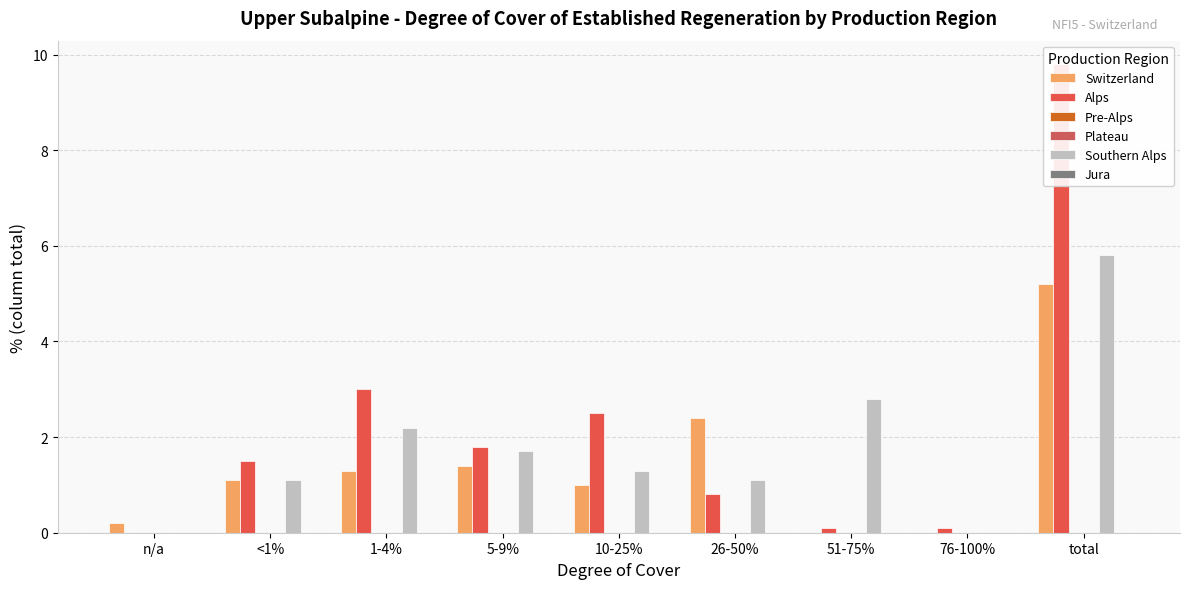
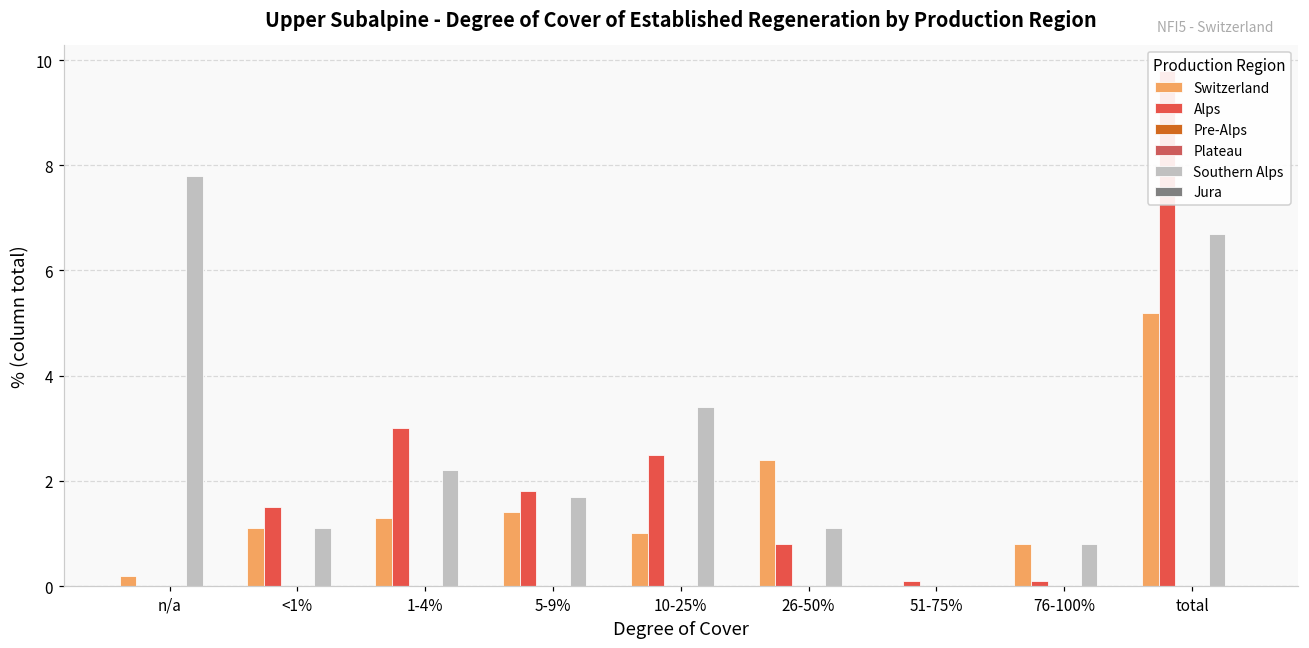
  {
    "Switzerland": {
      "n/a": 0.2,
      "<1%": 1.1,
      "1-4%": 1.3,
      "5-9%": 1.4,
      "10-25%": 1.0,
      "26-50%": 2.4,
      "51-75%": 0.0,
-     "76-100%": 0.0,
+     "76-100%": 0.8,
      "total": 5.2
    },
    "Southern Alps": {
-     "n/a": 0.0,
+     "n/a": 7.8,
      "<1%": 1.1,
      "1-4%": 2.2,
      "5-9%": 1.7,
-     "10-25%": 1.3,
+     "10-25%": 3.4,
      "26-50%": 1.1,
-     "51-75%": 2.8,
-     "76-100%": 0.0,
-     "total": 5.8
+     "51-75%": 0.0,
+     "76-100%": 0.8,
+     "total": 6.7
    },
    "Jura": {
      "n/a": 0.0,
      "<1%": 0.0,
      "1-4%": 0.0,
      "5-9%": 0.0,
      "10-25%": 0.0,
      "26-50%": 0.0,
      "51-75%": 0.0,
      "76-100%": 0.0,
      "total": 0.0
    }
  }
